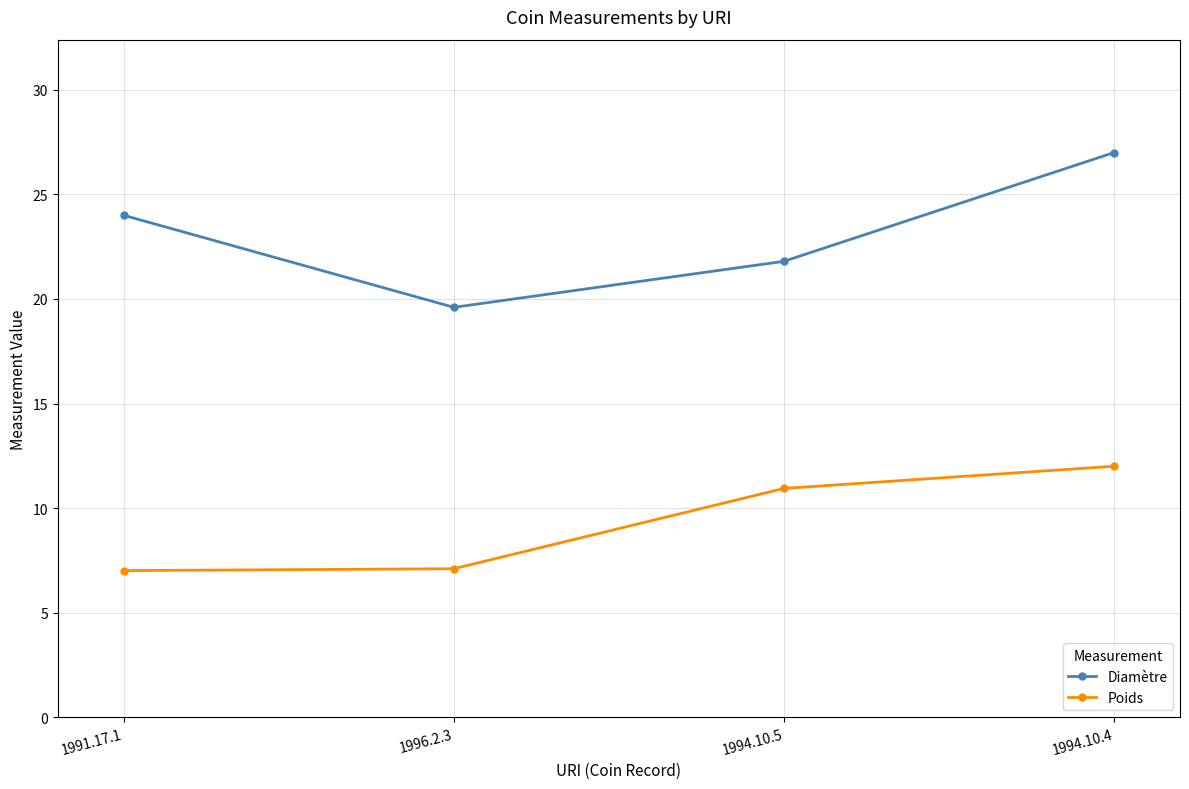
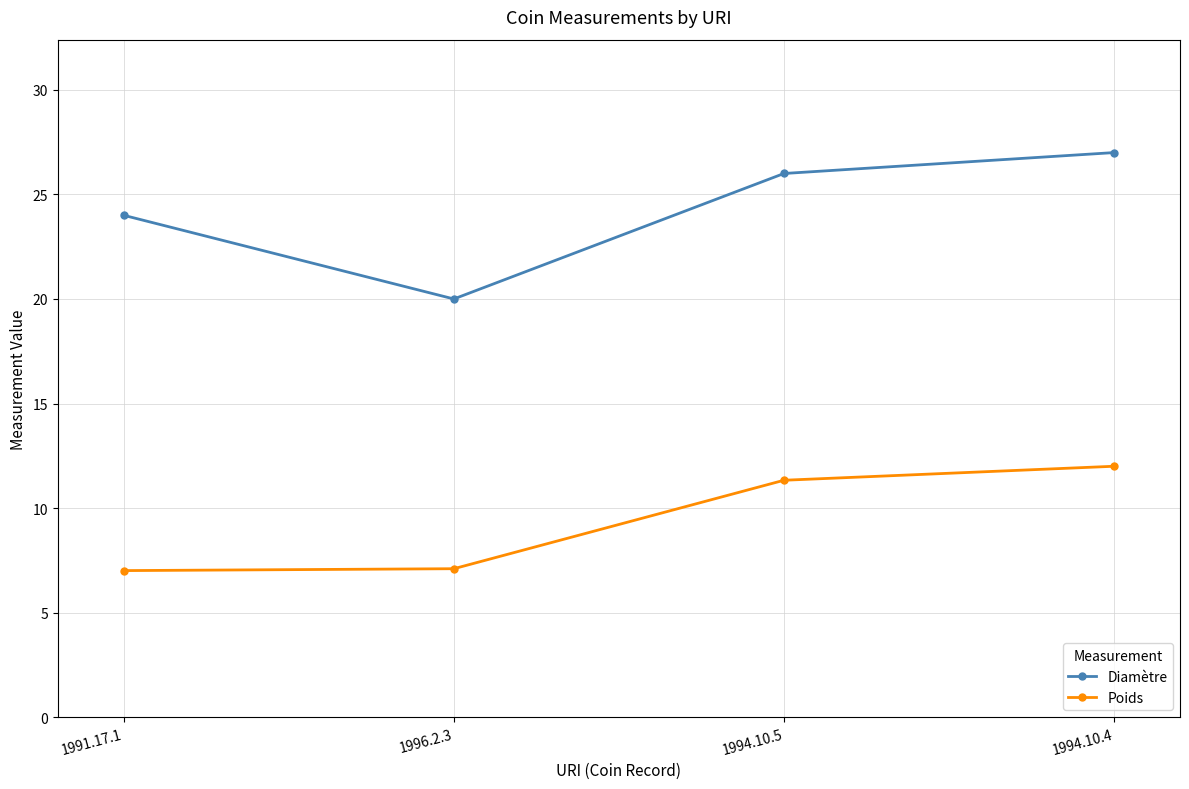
  {
    "Diamètre": {
      "1991.17.1": 24.0,
-     "1996.2.3": 19.6,
-     "1994.10.5": 21.8,
+     "1996.2.3": 20.0,
+     "1994.10.5": 26.0,
      "1994.10.4": 27.0
    },
    "Poids": {
      "1991.17.1": 7.0,
      "1996.2.3": 7.1,
-     "1994.10.5": 10.9,
+     "1994.10.5": 11.3,
      "1994.10.4": 12.0
    }
  }
